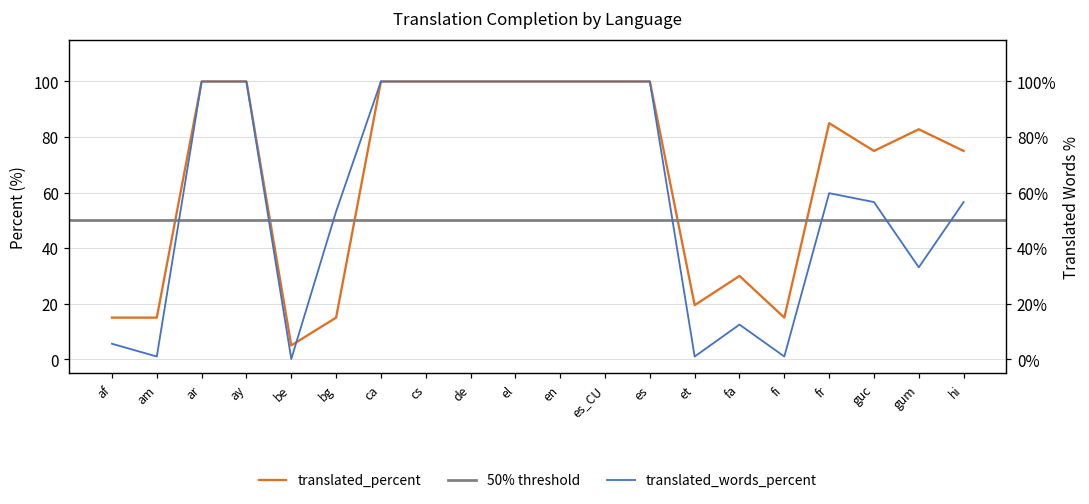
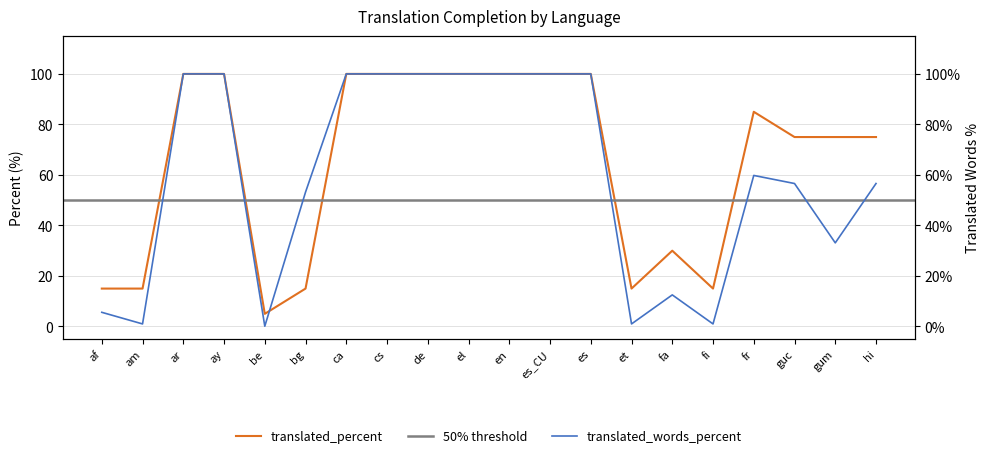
  {
    "translated_percent": {
      "af": "15",
      "am": "15",
      "ar": "100",
      "ay": "100",
      "be": "5",
      "bg": "15",
      "ca": "100",
      "cs": "100",
      "de": "100",
      "el": "100",
      "en": "100",
      "es_CU": "100",
      "es": "100",
-     "et": "20",
+     "et": "15",
      "fa": "30",
      "fi": "15",
      "fr": "85",
      "guc": "75",
-     "gum": "83",
+     "gum": "75",
      "hi": "75"
    },
    "translated_words_percent": {
      "af": "6%",
      "am": "1%",
      "ar": "100%",
      "ay": "100%",
      "be": "0%",
      "bg": "53%",
      "ca": "100%",
      "cs": "100%",
      "de": "100%",
      "el": "100%",
      "en": "100%",
      "es_CU": "100%",
      "es": "100%",
      "et": "1%",
      "fa": "13%",
      "fi": "1%",
      "fr": "60%",
      "guc": "57%",
      "gum": "33%",
      "hi": "57%"
    }
  }
